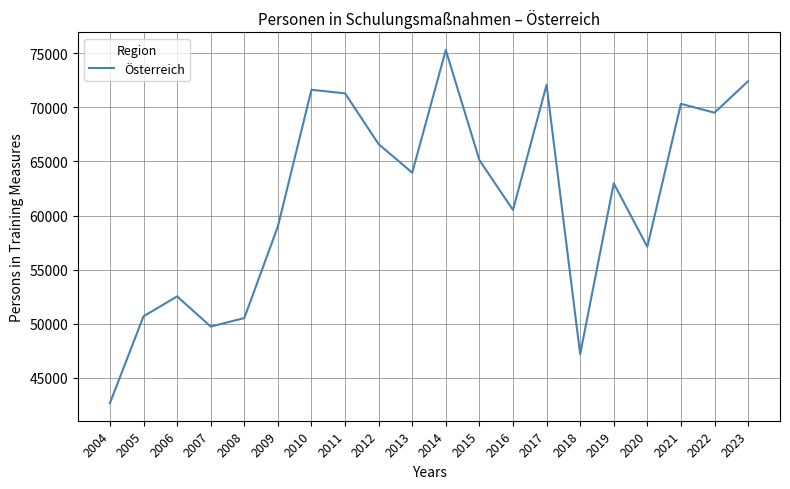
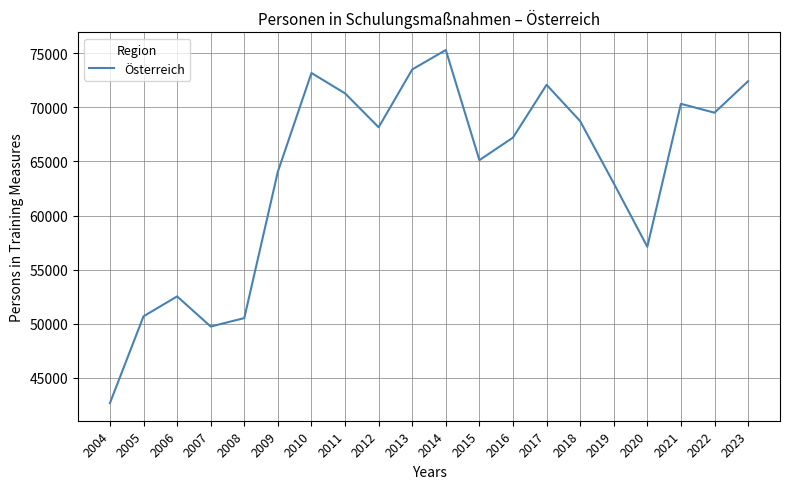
  {
    "2004": 42600,
    "2005": 50700,
    "2006": 52500,
    "2007": 49700,
    "2008": 50500,
-   "2009": 59000,
-   "2010": 71600,
+   "2009": 64100,
+   "2010": 73200,
    "2011": 71300,
-   "2012": 66600,
-   "2013": 64000,
+   "2012": 68200,
+   "2013": 73500,
    "2014": 75300,
    "2015": 65100,
-   "2016": 60500,
+   "2016": 67200,
    "2017": 72100,
-   "2018": 47200,
+   "2018": 68700,
    "2019": 63000,
    "2020": 57100,
    "2021": 70300,
    "2022": 69500,
    "2023": 72400
  }
